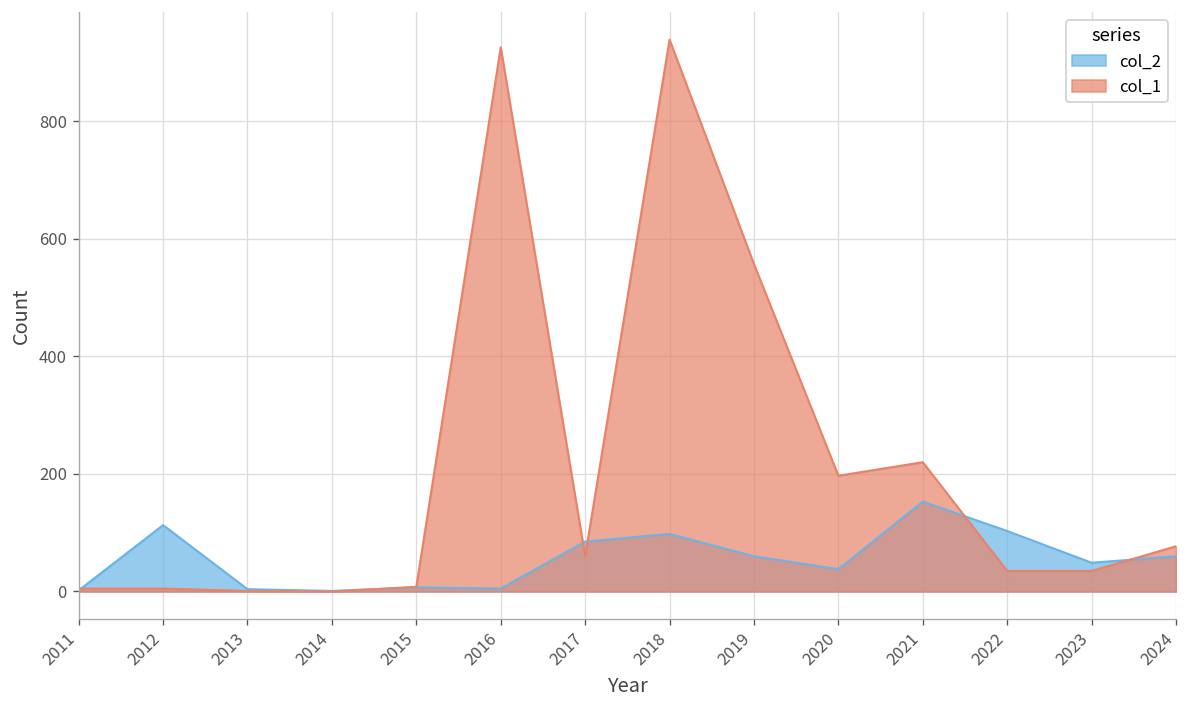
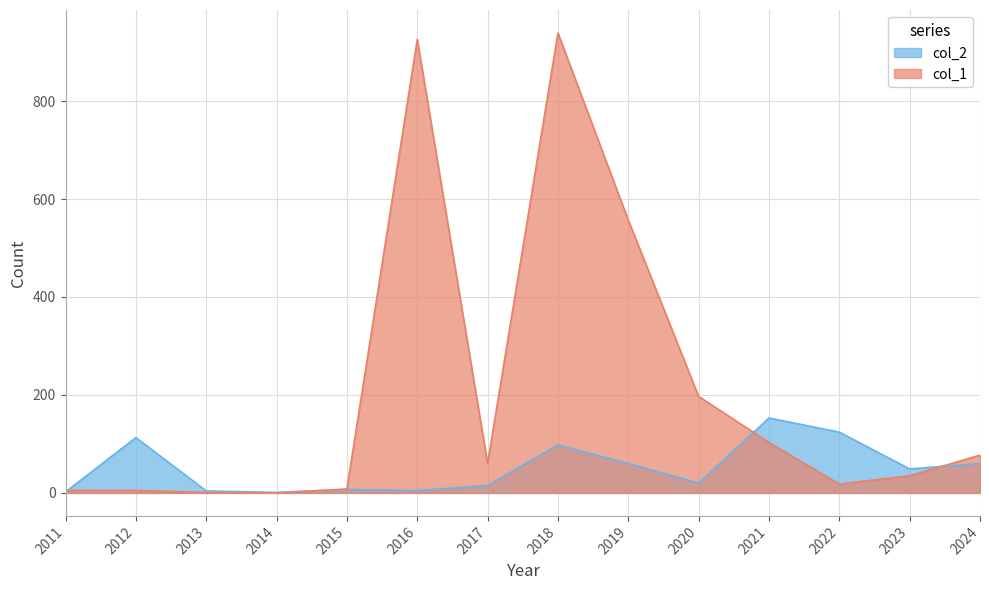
  {
    "col_2": {
      "2012": 110,
      "2016": 10,
-     "2017": 90,
+     "2017": 20,
      "2018": 100,
      "2019": 60,
-     "2020": 40,
+     "2020": 20,
      "2021": 150,
-     "2022": 100,
+     "2022": 120,
      "2023": 50,
      "2024": 60
    },
    "col_1": {
      "2012": 10,
      "2016": 930,
      "2017": 60,
      "2018": 940,
      "2019": 560,
      "2020": 200,
-     "2021": 220,
-     "2022": 40,
+     "2021": 100,
+     "2022": 20,
      "2023": 40,
      "2024": 80
    }
  }
